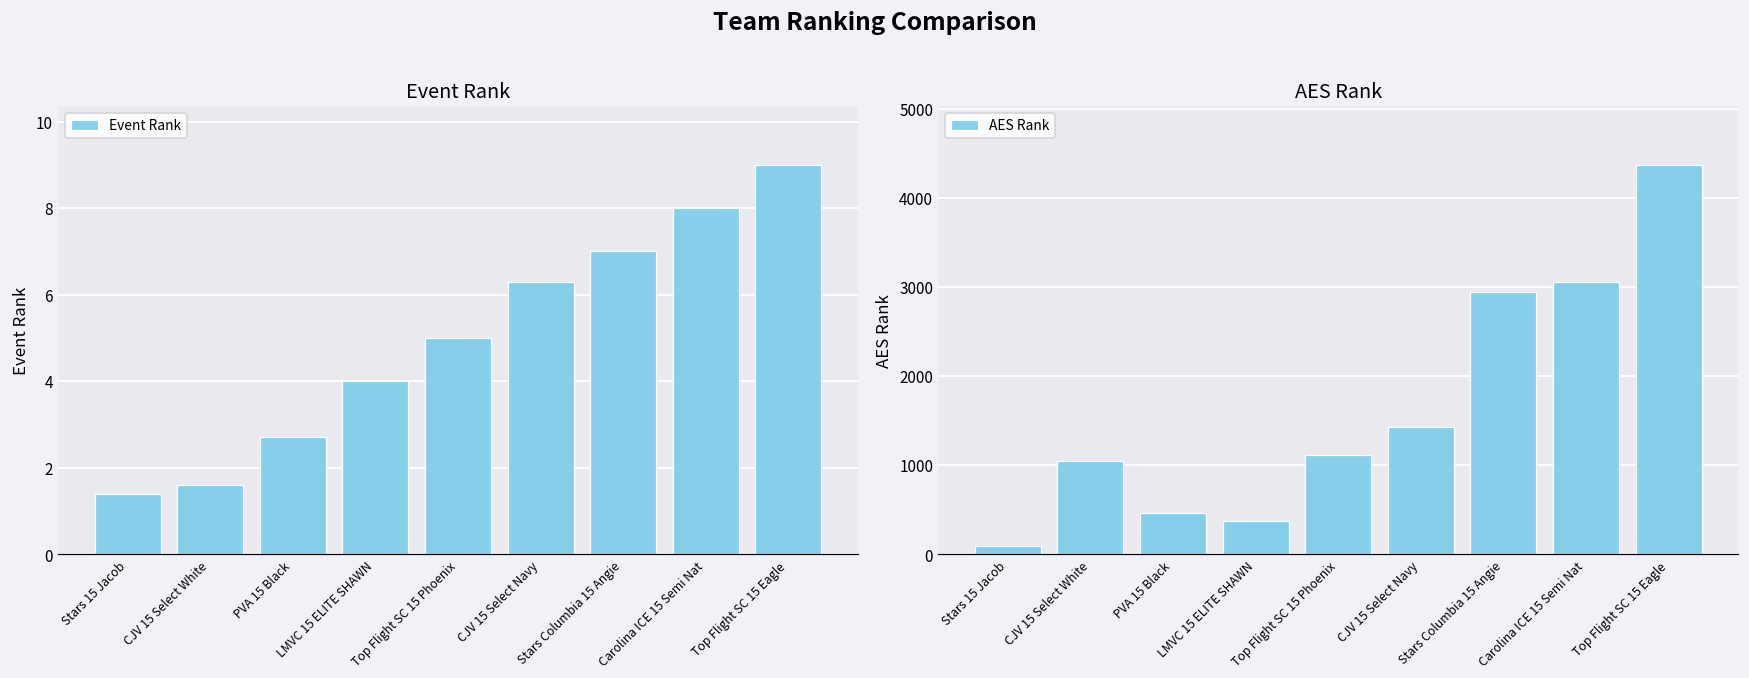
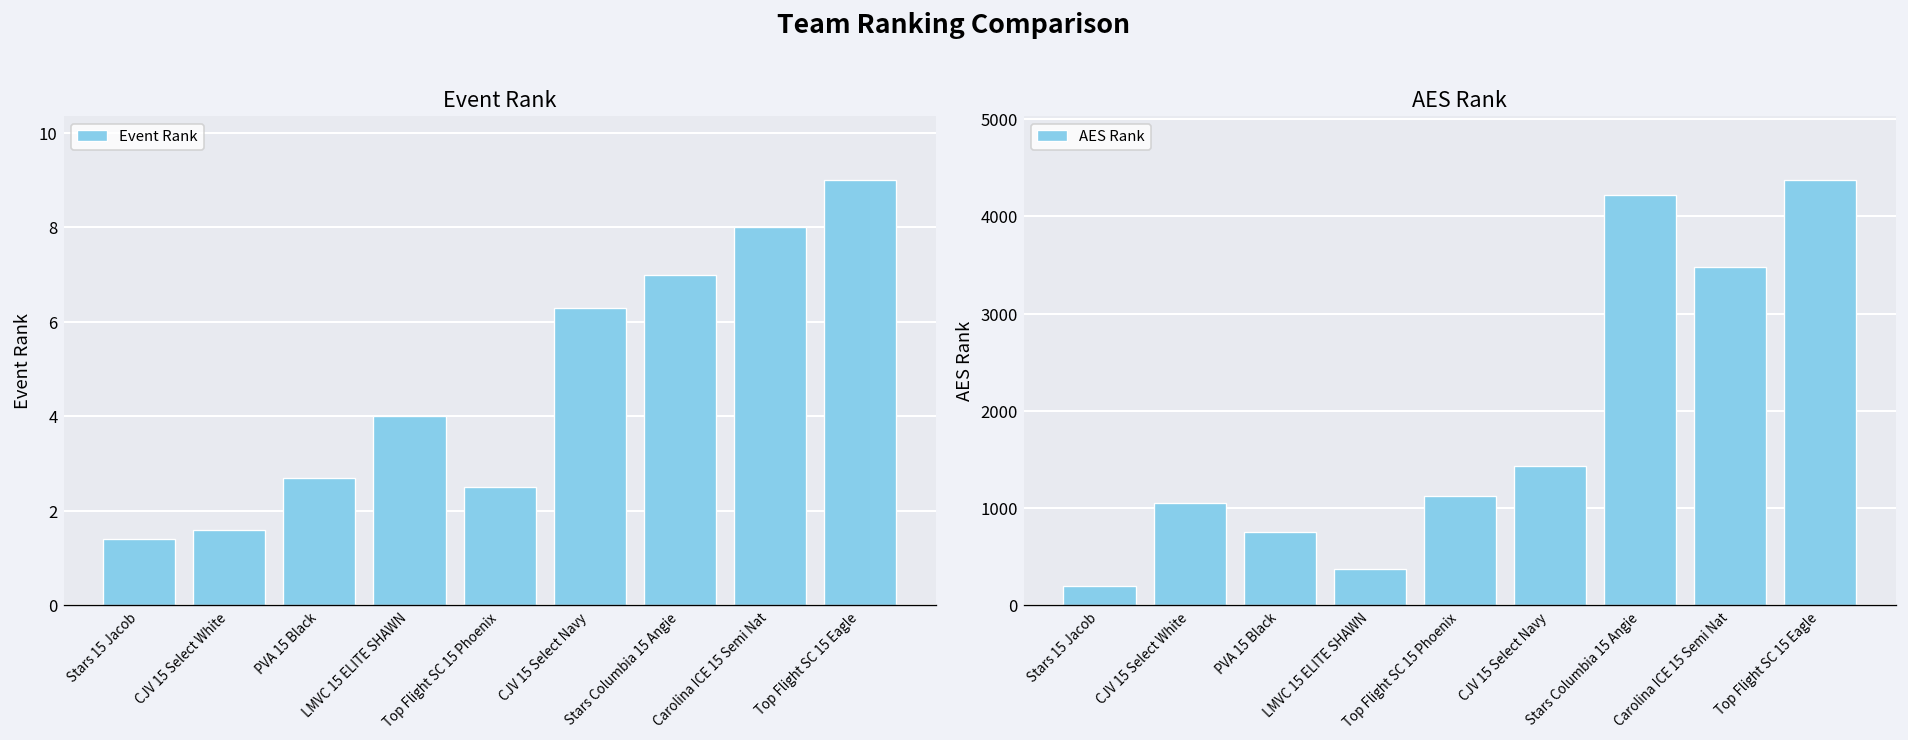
  {
    "Event Rank": {
      "Stars 15 Jacob": 1.4,
      "CJV 15 Select White": 1.6,
      "PVA 15 Black": 2.7,
      "LMVC 15 ELITE SHAWN": 4.0,
-     "Top Flight SC 15 Phoenix": 5.0,
+     "Top Flight SC 15 Phoenix": 2.5,
      "CJV 15 Select Navy": 6.3,
      "Stars Columbia 15 Angie": 7.0,
      "Carolina ICE 15 Semi Nat": 8.0,
      "Top Flight SC 15 Eagle": 9.0
    },
    "AES Rank": {
-     "Stars 15 Jacob": 100,
+     "Stars 15 Jacob": 200,
      "CJV 15 Select White": 1000,
-     "PVA 15 Black": 500,
+     "PVA 15 Black": 800,
      "LMVC 15 ELITE SHAWN": 400,
      "Top Flight SC 15 Phoenix": 1100,
      "CJV 15 Select Navy": 1400,
-     "Stars Columbia 15 Angie": 2900,
-     "Carolina ICE 15 Semi Nat": 3100,
+     "Stars Columbia 15 Angie": 4200,
+     "Carolina ICE 15 Semi Nat": 3500,
      "Top Flight SC 15 Eagle": 4400
    }
  }
